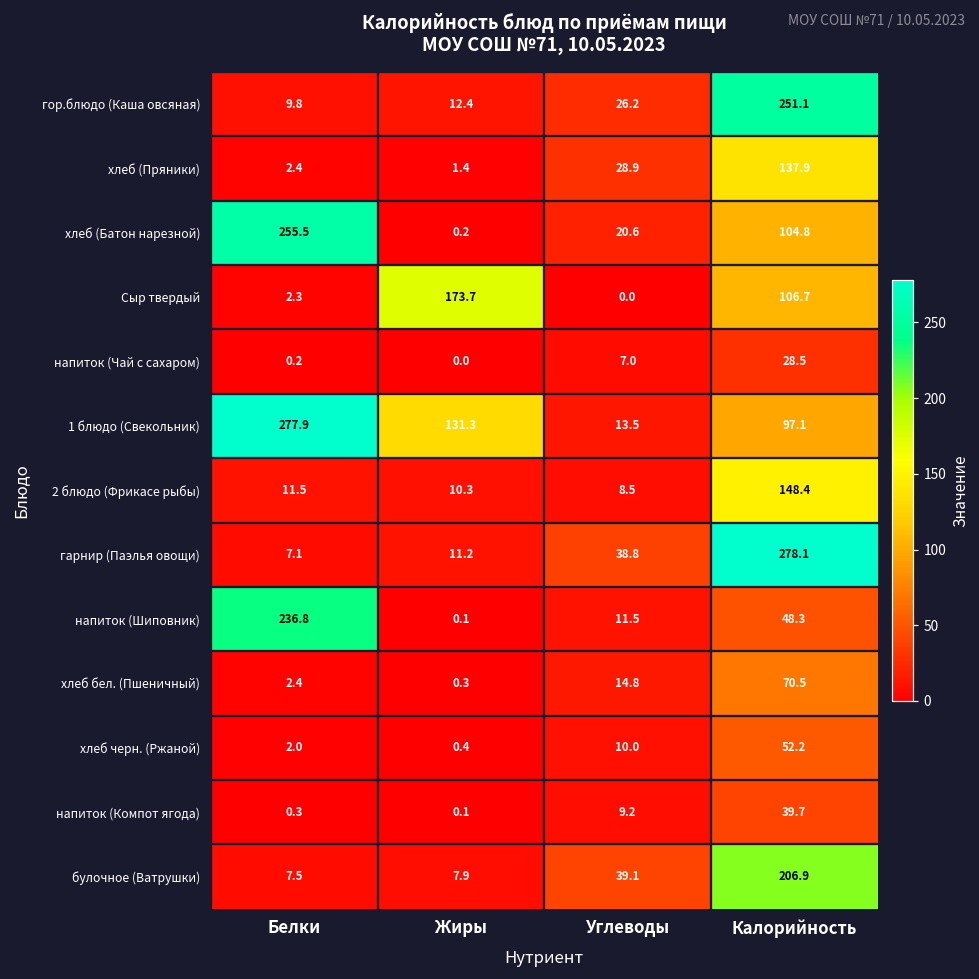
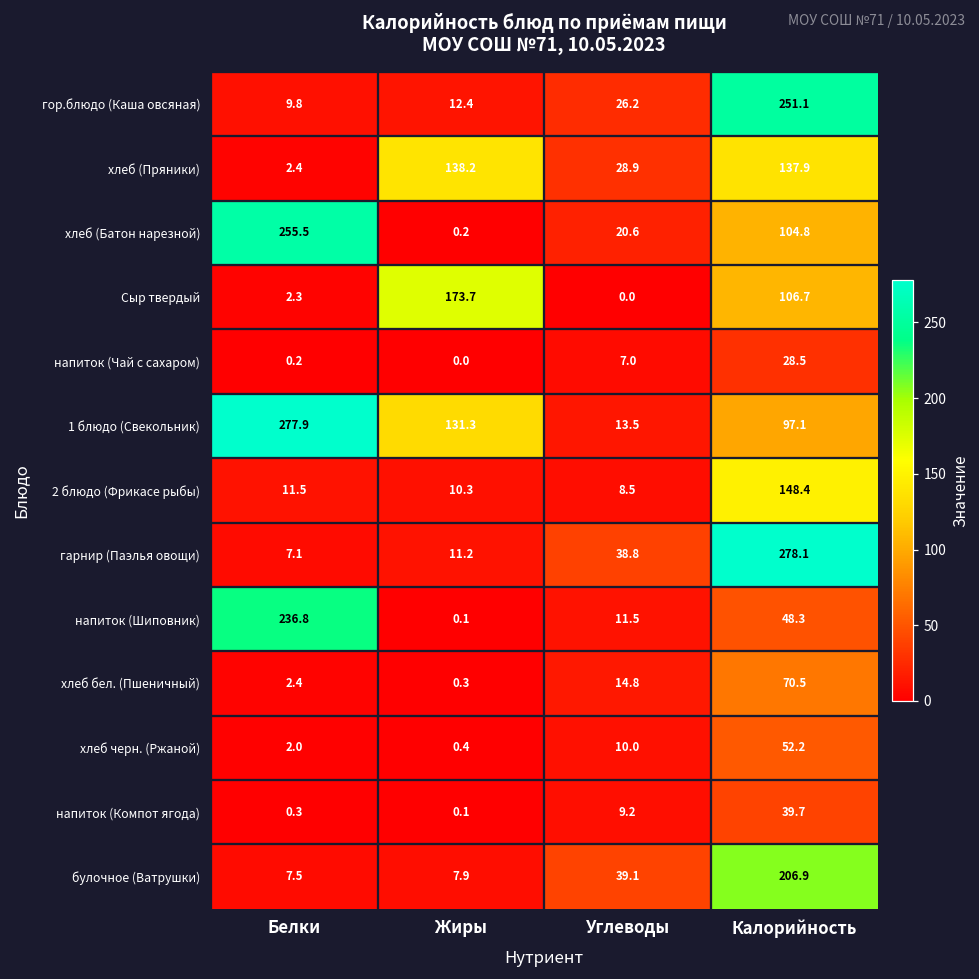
  {
    "гор.блюдо (Каша овсяная)": {
      "Белки": 9.8,
      "Жиры": 12.4,
      "Углеводы": 26.2,
      "Калорийность": 251.1
    },
    "хлеб (Пряники)": {
      "Белки": 2.4,
-     "Жиры": 1.4,
+     "Жиры": 138.2,
      "Углеводы": 28.9,
      "Калорийность": 137.9
    },
    "хлеб (Батон нарезной)": {
      "Белки": 255.5,
      "Жиры": 0.2,
      "Углеводы": 20.6,
      "Калорийность": 104.8
    },
    "Сыр твердый": {
      "Белки": 2.3,
      "Жиры": 173.7,
      "Углеводы": 0.0,
      "Калорийность": 106.7
    },
    "напиток (Чай с сахаром)": {
      "Белки": 0.2,
      "Жиры": 0.0,
      "Углеводы": 7.0,
      "Калорийность": 28.5
    },
    "1 блюдо (Свекольник)": {
      "Белки": 277.9,
      "Жиры": 131.3,
      "Углеводы": 13.5,
      "Калорийность": 97.1
    },
    "2 блюдо (Фрикасе рыбы)": {
      "Белки": 11.5,
      "Жиры": 10.3,
      "Углеводы": 8.5,
      "Калорийность": 148.4
    },
    "гарнир (Паэлья овощи)": {
      "Белки": 7.1,
      "Жиры": 11.2,
      "Углеводы": 38.8,
      "Калорийность": 278.1
    },
    "напиток (Шиповник)": {
      "Белки": 236.8,
      "Жиры": 0.1,
      "Углеводы": 11.5,
      "Калорийность": 48.3
    },
    "хлеб бел. (Пшеничный)": {
      "Белки": 2.4,
      "Жиры": 0.3,
      "Углеводы": 14.8,
      "Калорийность": 70.5
    },
    "хлеб черн. (Ржаной)": {
      "Белки": 2.0,
      "Жиры": 0.4,
      "Углеводы": 10.0,
      "Калорийность": 52.2
    },
    "напиток (Компот ягода)": {
      "Белки": 0.3,
      "Жиры": 0.1,
      "Углеводы": 9.2,
      "Калорийность": 39.7
    },
    "булочное (Ватрушки)": {
      "Белки": 7.5,
      "Жиры": 7.9,
      "Углеводы": 39.1,
      "Калорийность": 206.9
    }
  }
